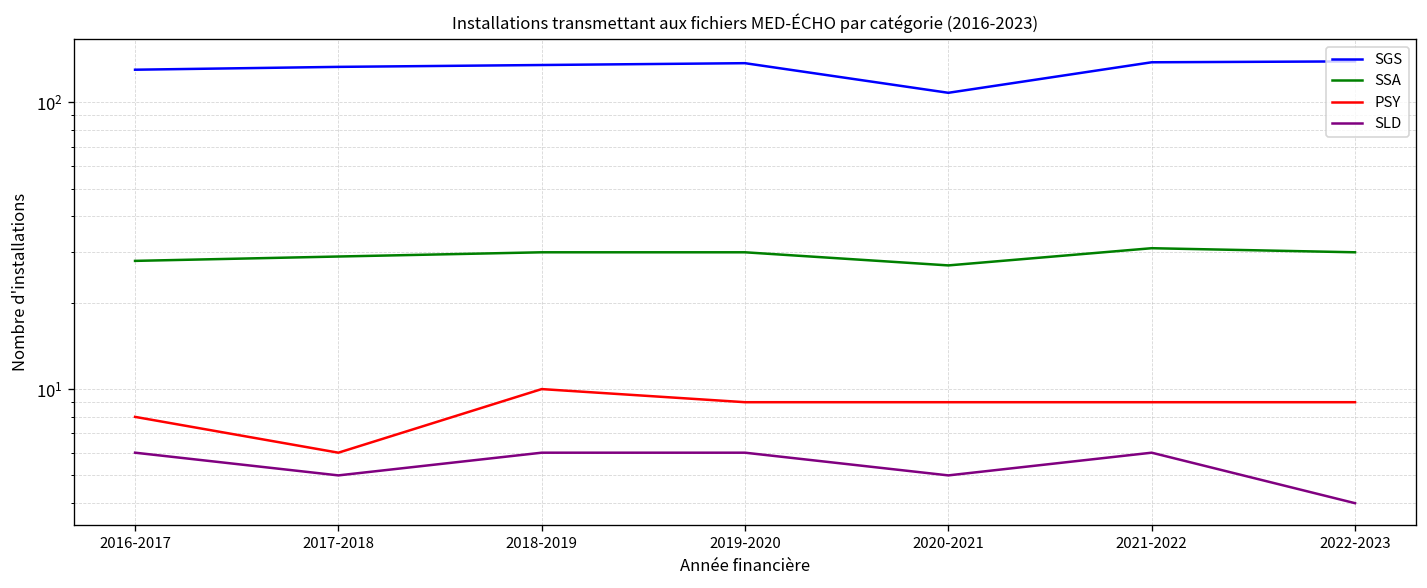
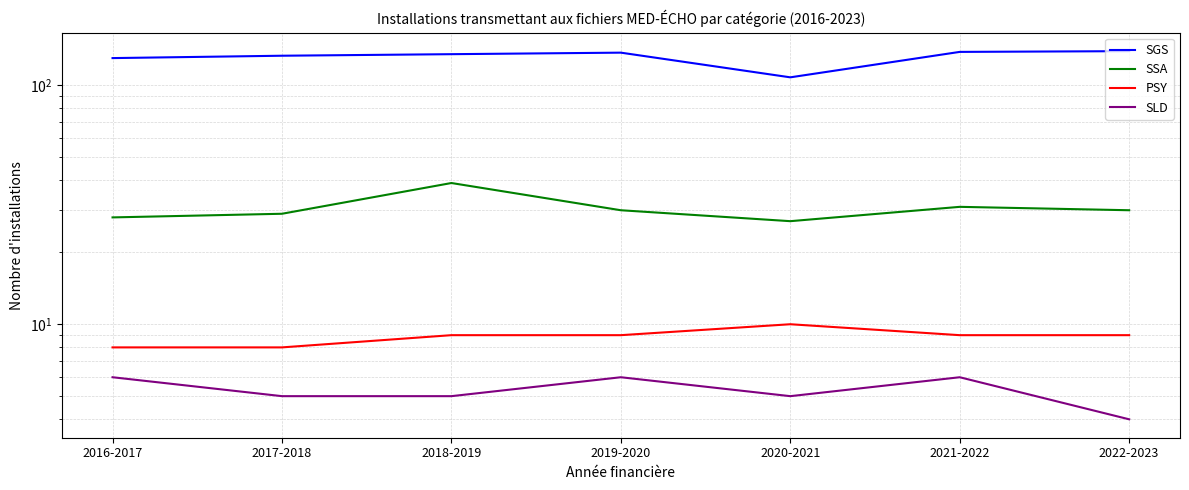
  {
    "SGS": {
      "2016-2017": 130,
      "2017-2018": 130,
      "2018-2019": 140,
      "2019-2020": 140,
      "2020-2021": 110,
      "2021-2022": 140
    },
    "SSA": {
      "2016-2017": 28,
      "2017-2018": 29,
-     "2018-2019": 30,
+     "2018-2019": 39,
      "2019-2020": 30,
      "2020-2021": 27,
      "2021-2022": 31,
      "2022-2023": 30
    },
    "PSY": {
      "2016-2017": 8,
-     "2017-2018": 6,
-     "2018-2019": 10,
+     "2017-2018": 8,
+     "2018-2019": 9,
      "2019-2020": 9,
-     "2020-2021": 9,
+     "2020-2021": 10,
      "2021-2022": 9,
      "2022-2023": 9
    },
    "SLD": {
      "2016-2017": 6,
      "2017-2018": 5,
-     "2018-2019": 6,
+     "2018-2019": 5,
      "2019-2020": 6,
      "2020-2021": 5,
      "2021-2022": 6,
      "2022-2023": 4
    }
  }
